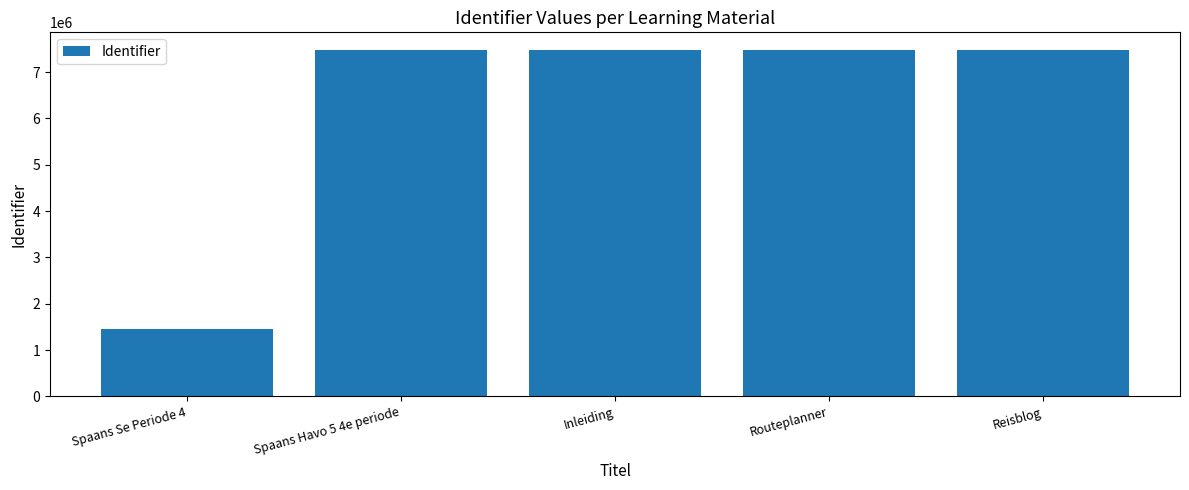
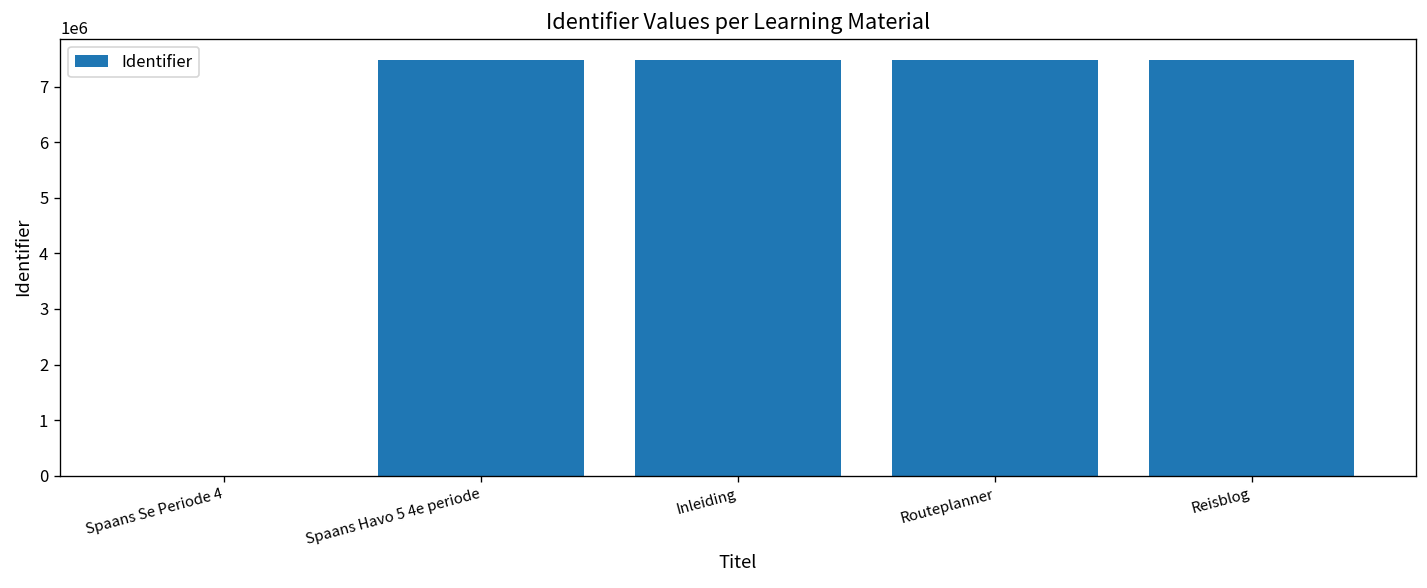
  {
-   "Spaans Se Periode 4": 1400000,
+   "Spaans Se Periode 4": 0,
    "Spaans Havo 5 4e periode": 7500000,
    "Inleiding": 7500000,
    "Routeplanner": 7500000,
    "Reisblog": 7500000
  }
